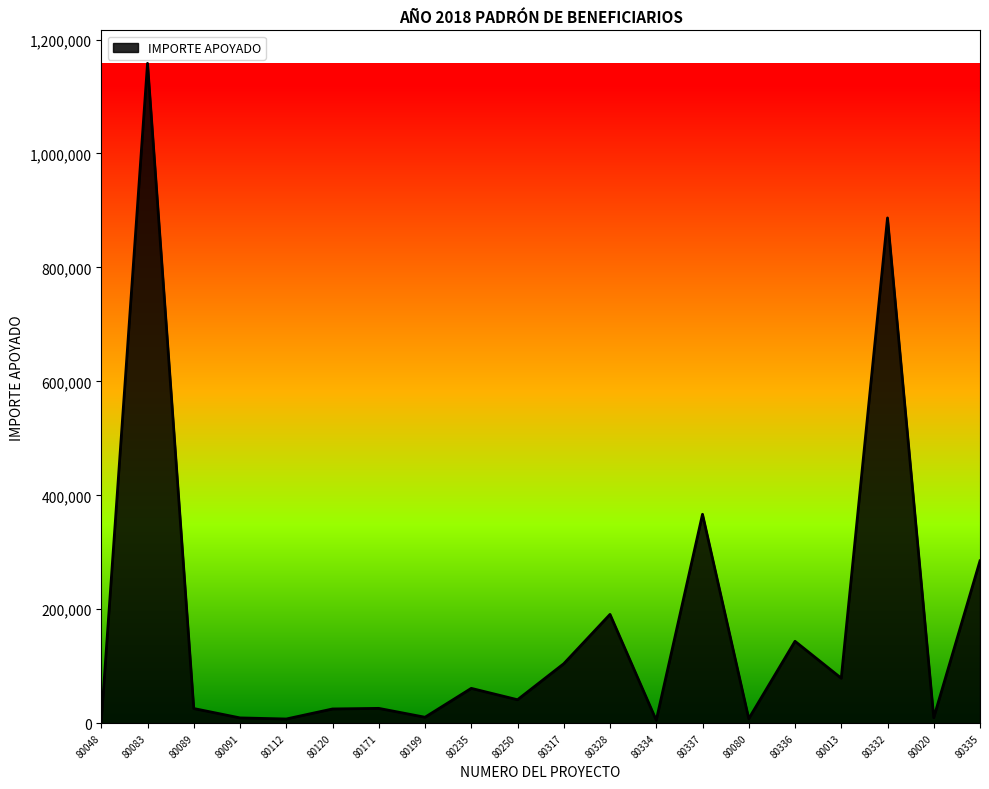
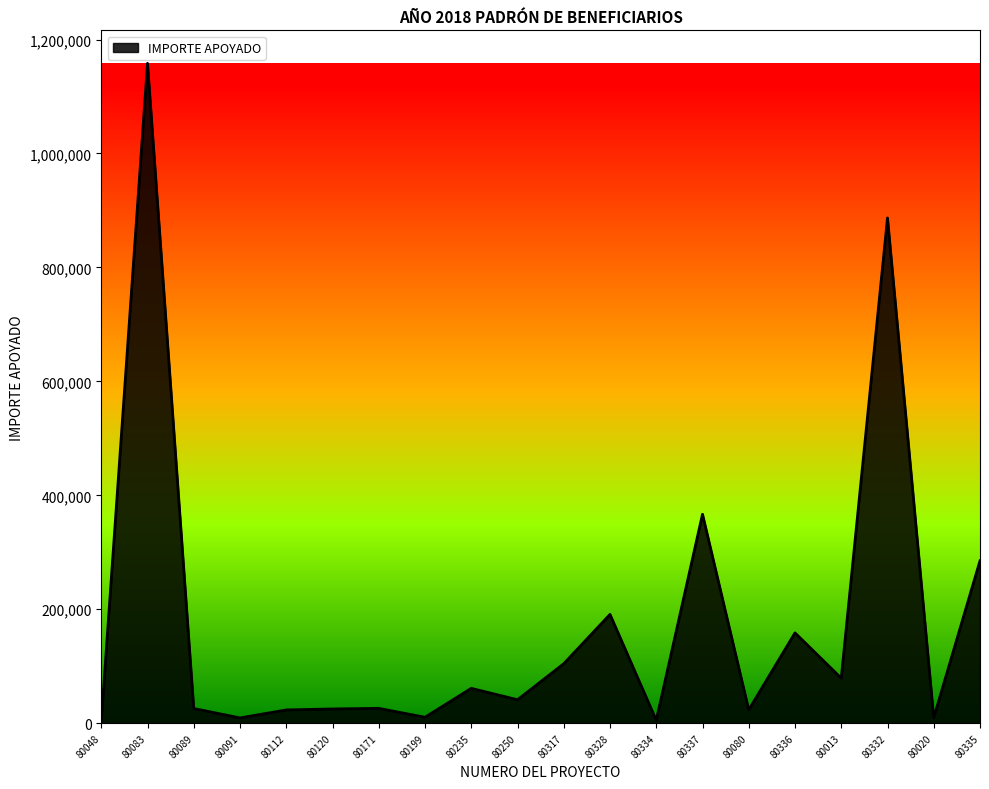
  {
    "80048": "0",
    "80083": "1,160,000",
    "80089": "30,000",
    "80091": "10,000",
-   "80112": "10,000",
+   "80112": "20,000",
    "80120": "20,000",
    "80171": "30,000",
    "80199": "10,000",
    "80235": "60,000",
    "80250": "40,000",
    "80317": "100,000",
    "80328": "190,000",
    "80334": "10,000",
    "80337": "370,000",
-   "80080": "10,000",
-   "80336": "140,000",
+   "80080": "20,000",
+   "80336": "160,000",
    "80013": "80,000",
    "80332": "890,000",
    "80020": "10,000",
    "80335": "280,000"
  }
